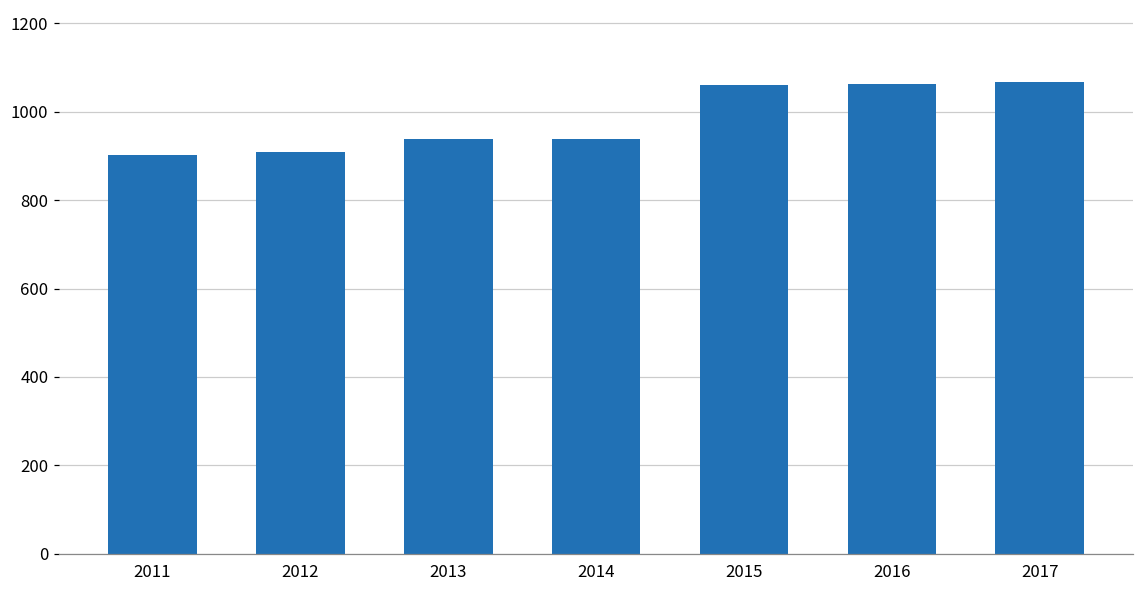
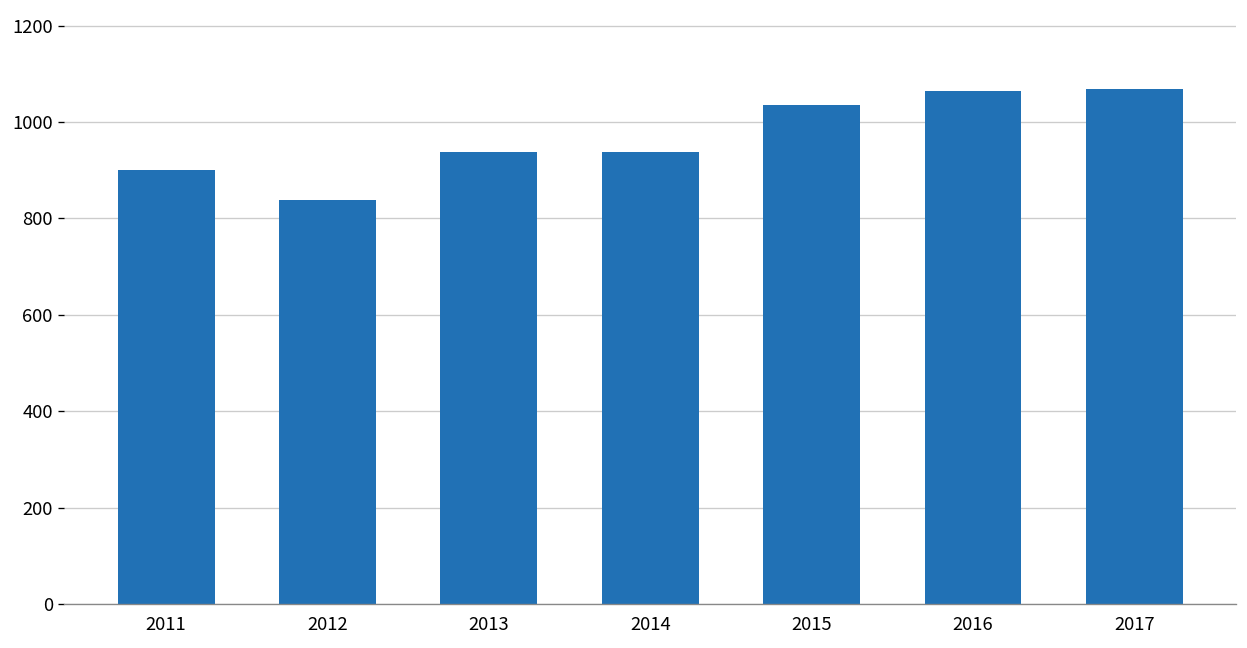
  {
    "2011": 900,
-   "2012": 910,
+   "2012": 840,
    "2013": 940,
    "2014": 940,
-   "2015": 1060,
+   "2015": 1040,
    "2016": 1060,
    "2017": 1070
  }
